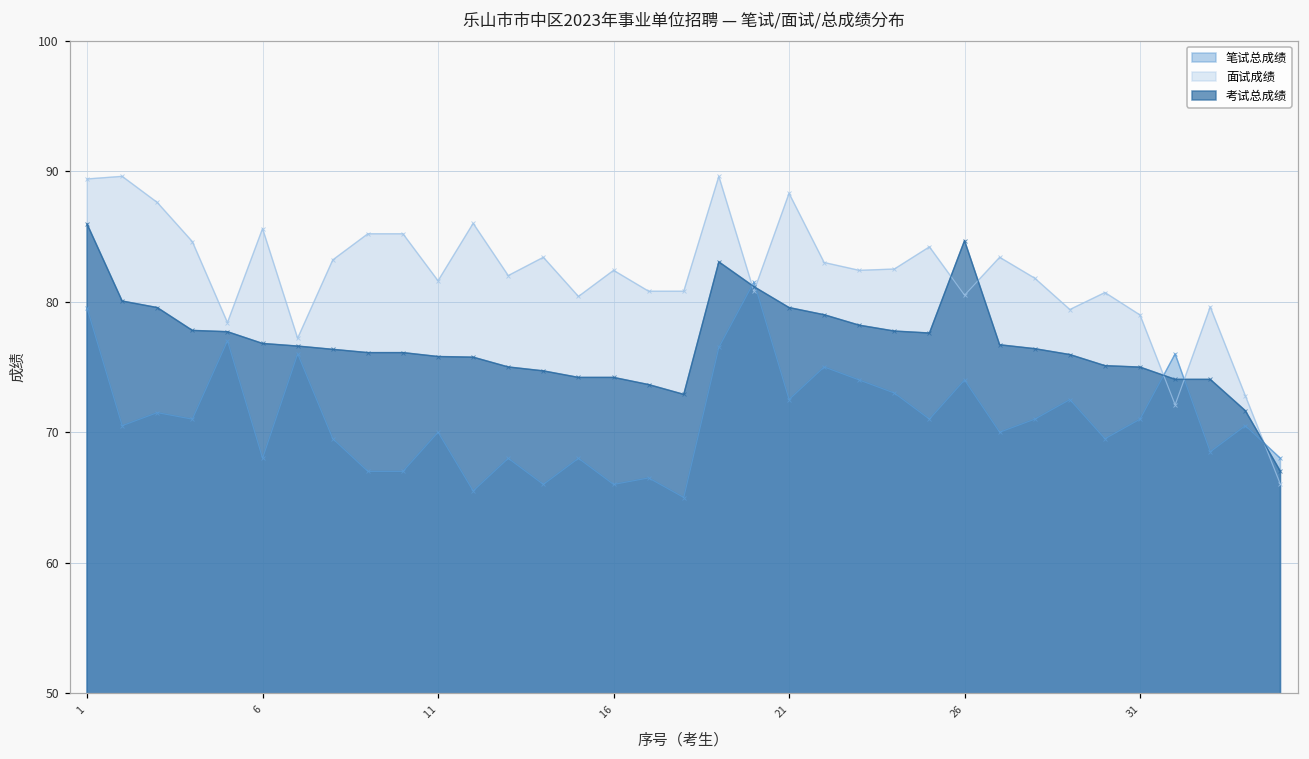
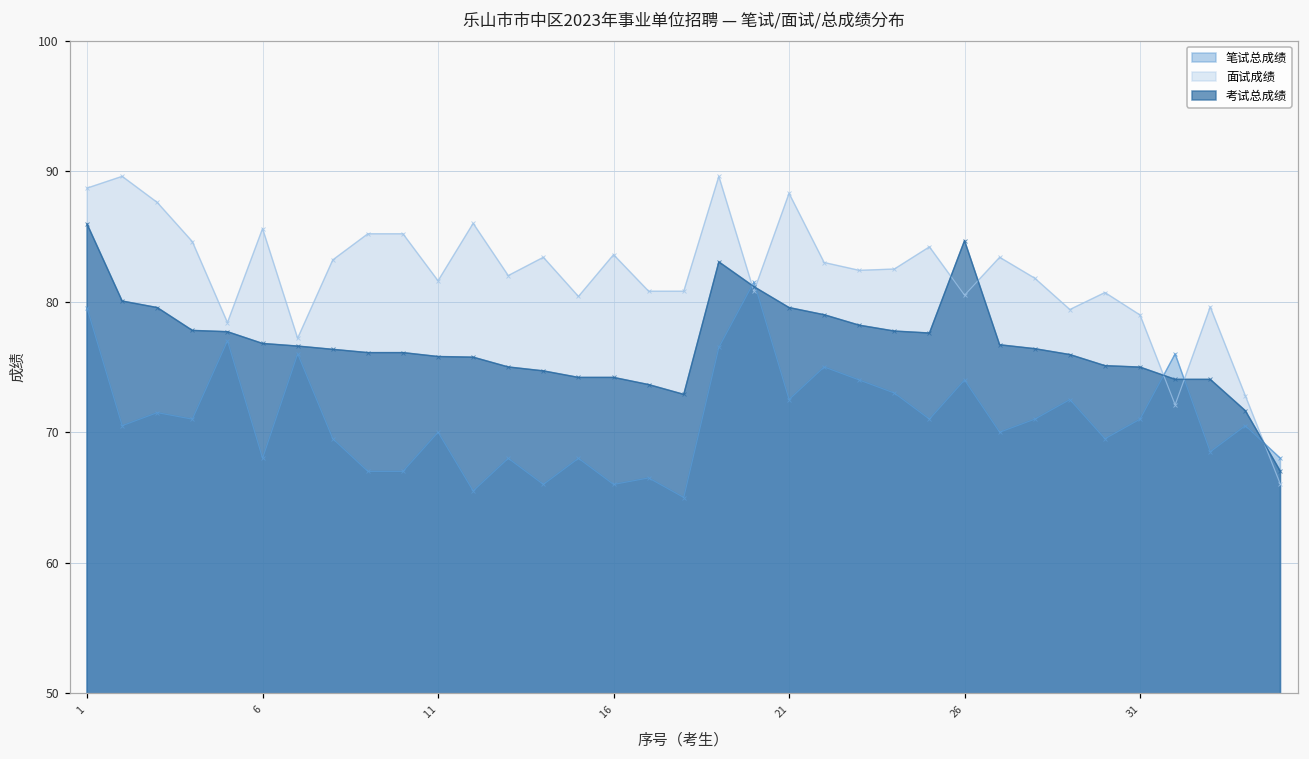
  {
    "笔试总成绩": {
      "1": 79.5,
      "6": 68.0,
      "11": 70.0,
      "16": 66.0,
      "21": 72.5,
      "26": 74.0,
      "31": 71.0
    },
    "面试成绩": {
-     "1": 89.4,
+     "1": 88.7,
      "6": 85.6,
      "11": 81.6,
-     "16": 82.4,
+     "16": 83.6,
      "21": 88.3,
      "26": 80.5,
      "31": 79.0
    },
    "考试总成绩": {
      "1": 86.0,
      "6": 76.8,
      "11": 75.8,
      "16": 74.2,
      "21": 79.6,
      "26": 84.7,
      "31": 75.0
    }
  }
